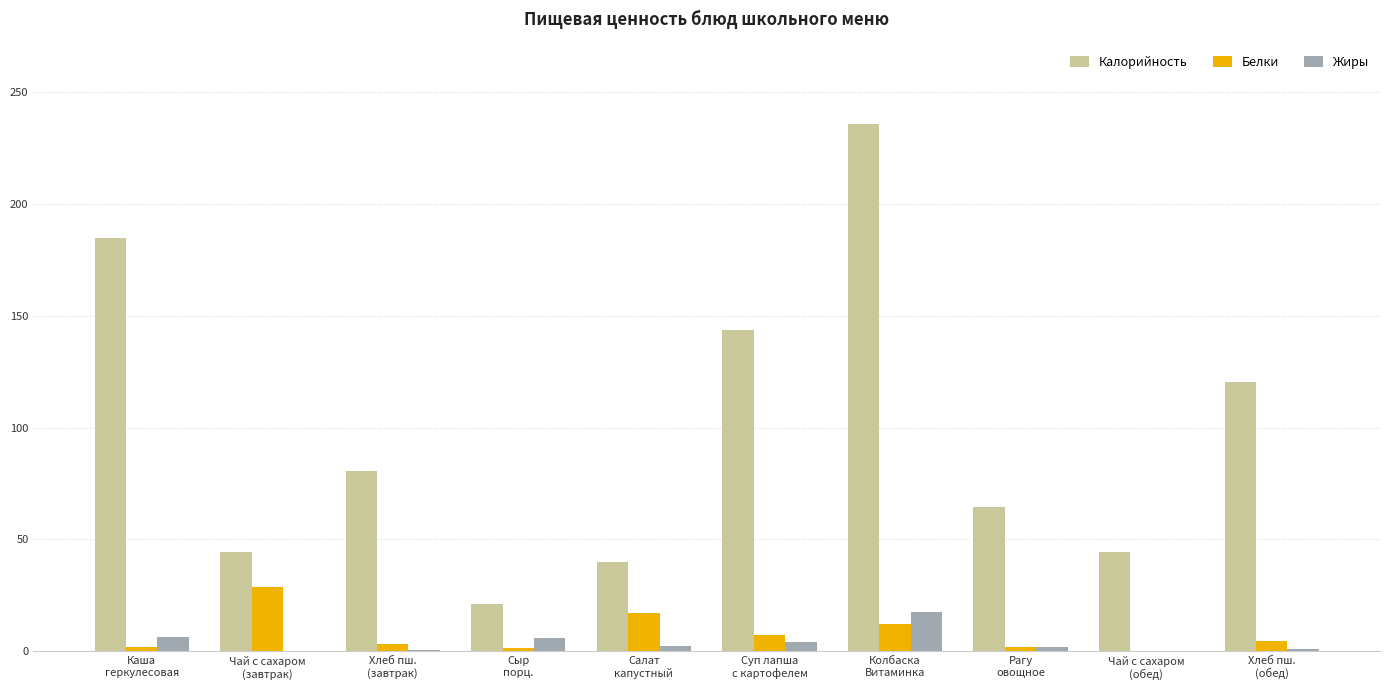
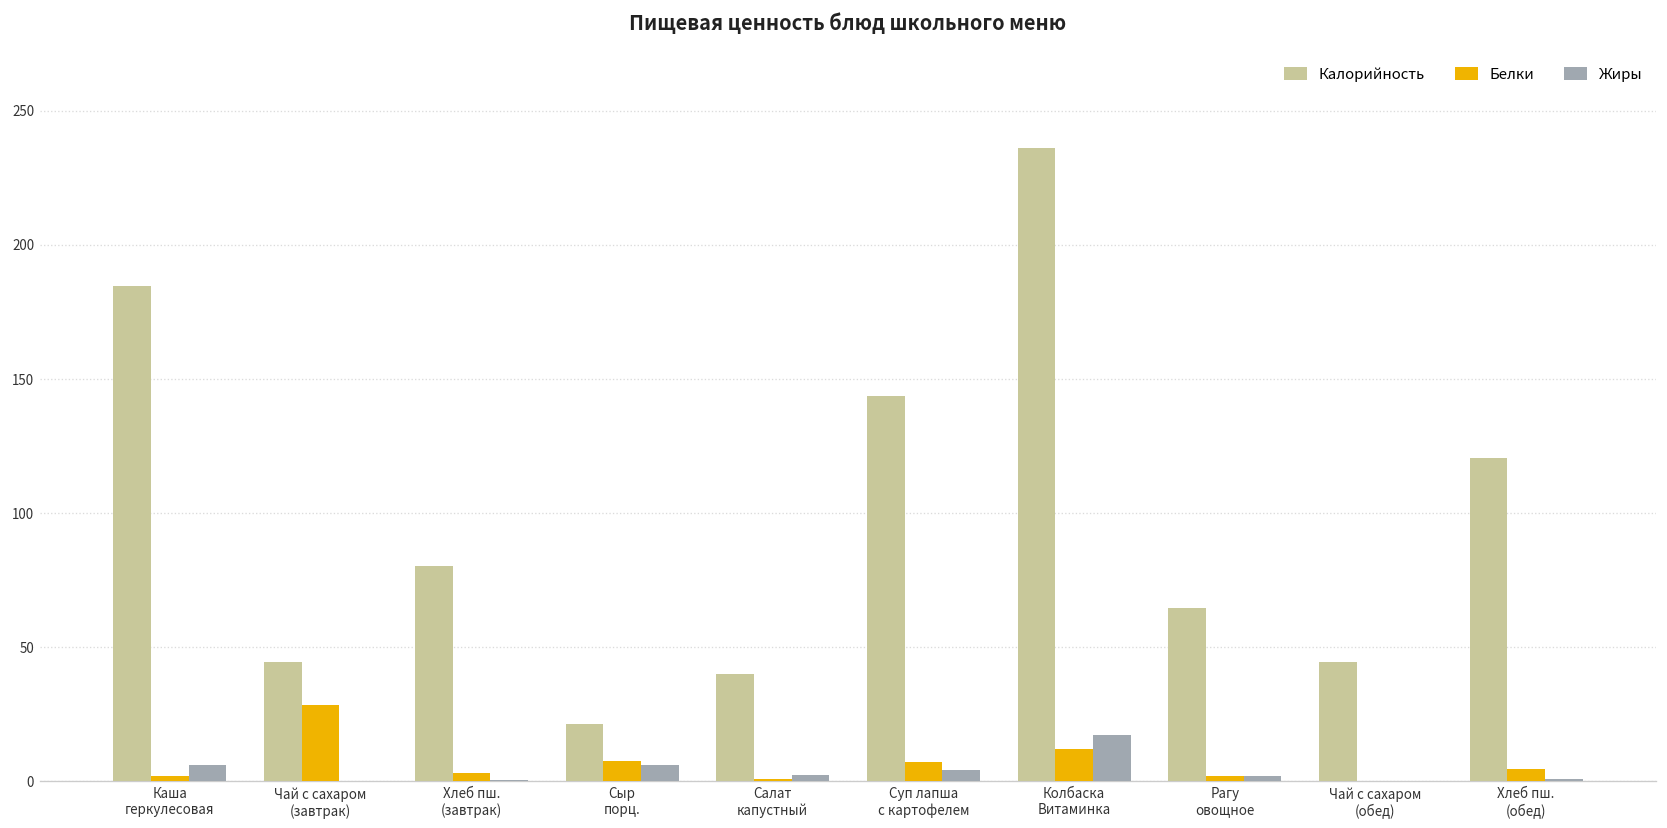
  {
    "Белки": {
      "Каша геркулесовая": 2,
      "Чай с сахаром (завтрак)": 28,
      "Хлеб пш. (завтрак)": 3,
-     "Сыр порц.": 1,
-     "Салат капустный": 17,
+     "Сыр порц.": 7,
+     "Салат капустный": 1,
      "Суп лапша с картофелем": 7,
      "Колбаска Витаминка": 12,
      "Рагу овощное": 2,
      "Хлеб пш. (обед)": 5
    }
  }
